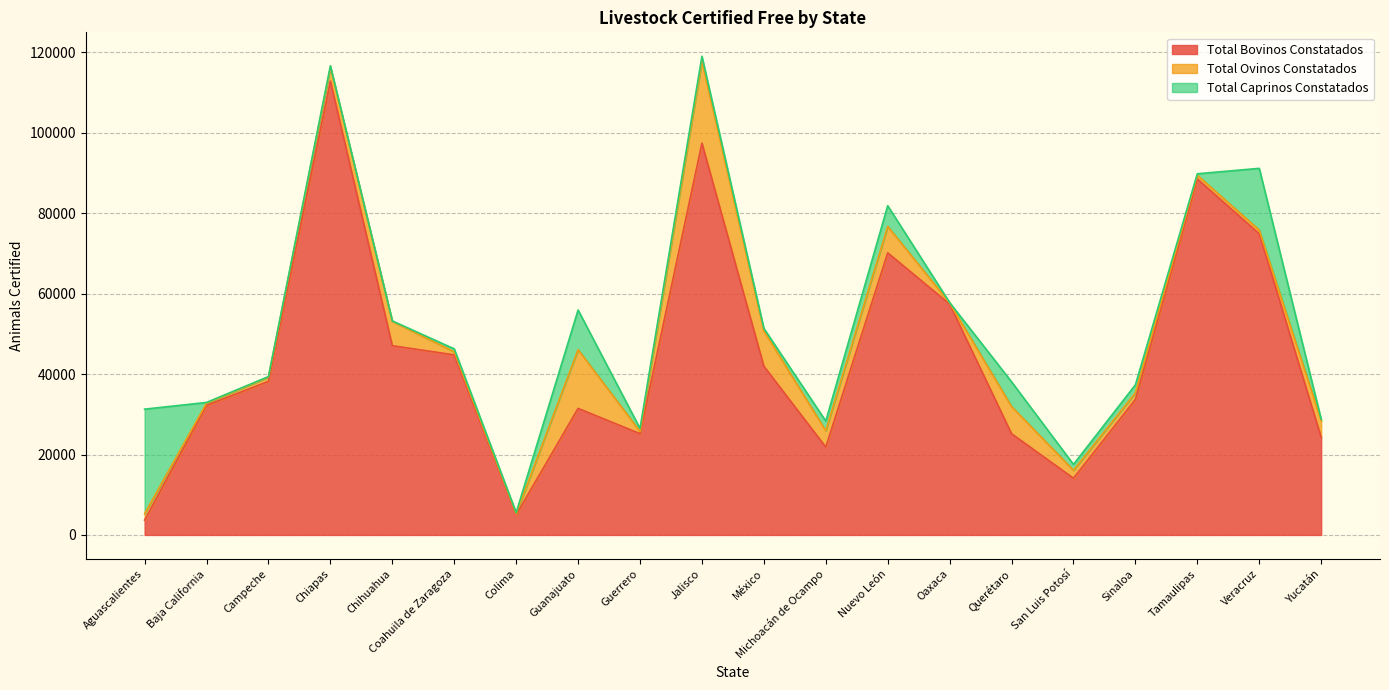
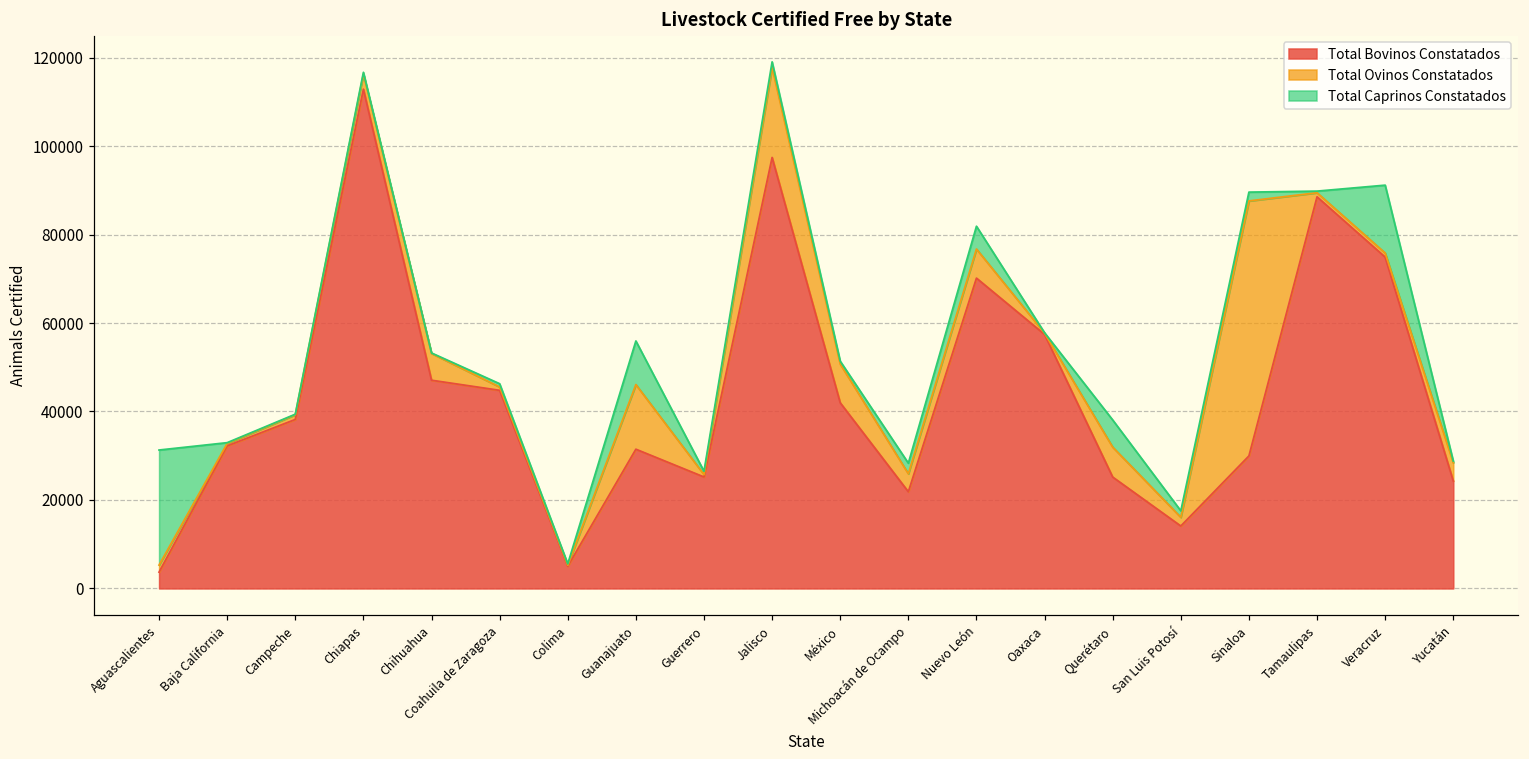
  {
    "Total Bovinos Constatados": {
      "Aguascalientes": 4000,
      "Campeche": 38000,
      "Chiapas": 113000,
      "Chihuahua": 47000,
      "Coahuila de Zaragoza": 45000,
      "Guanajuato": 31000,
      "Jalisco": 97000,
      "México": 42000,
      "Michoacán de Ocampo": 22000,
      "Nuevo León": 70000,
      "Querétaro": 25000,
      "San Luis Potosí": 14000,
-     "Sinaloa": 34000,
+     "Sinaloa": 30000,
      "Tamaulipas": 89000,
      "Veracruz": 75000,
      "Yucatán": 24000
    },
    "Total Ovinos Constatados": {
      "Aguascalientes": 2000,
      "Coahuila de Zaragoza": 1000,
      "Guanajuato": 15000,
      "Jalisco": 20000,
      "Michoacán de Ocampo": 4000,
      "Nuevo León": 7000,
      "Querétaro": 7000,
      "San Luis Potosí": 2000,
-     "Sinaloa": 2000,
+     "Sinaloa": 58000,
      "Veracruz": 1000
    },
    "Total Caprinos Constatados": {
      "Aguascalientes": 26000,
      "Coahuila de Zaragoza": 1000,
      "Guanajuato": 10000,
      "Guerrero": 1000,
      "Jalisco": 1000,
      "Michoacán de Ocampo": 2000,
      "Nuevo León": 5000,
      "Querétaro": 6000,
      "San Luis Potosí": 1000,
      "Sinaloa": 2000,
      "Veracruz": 15000
    }
  }
